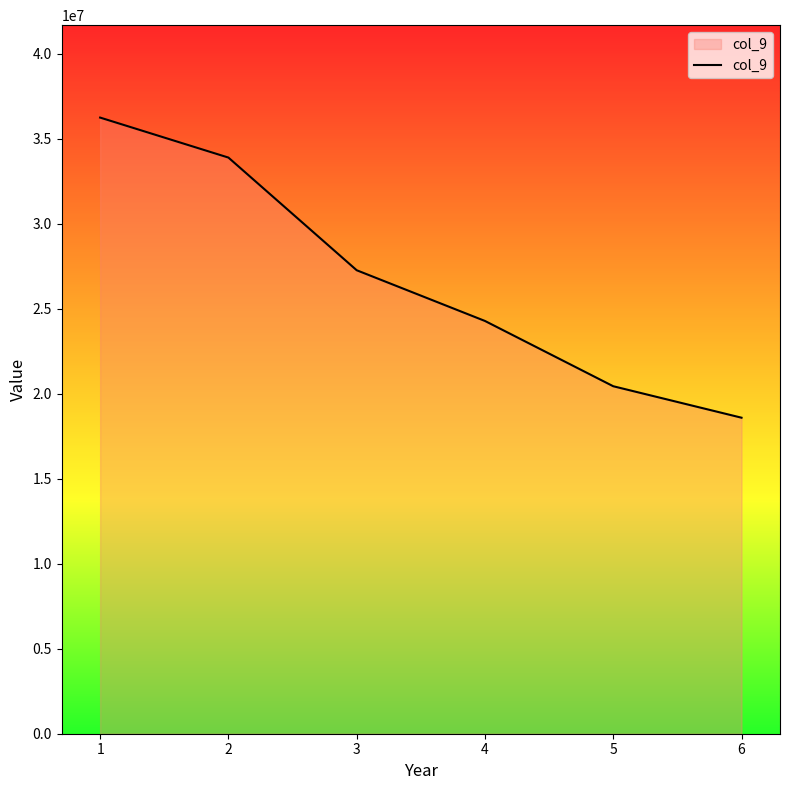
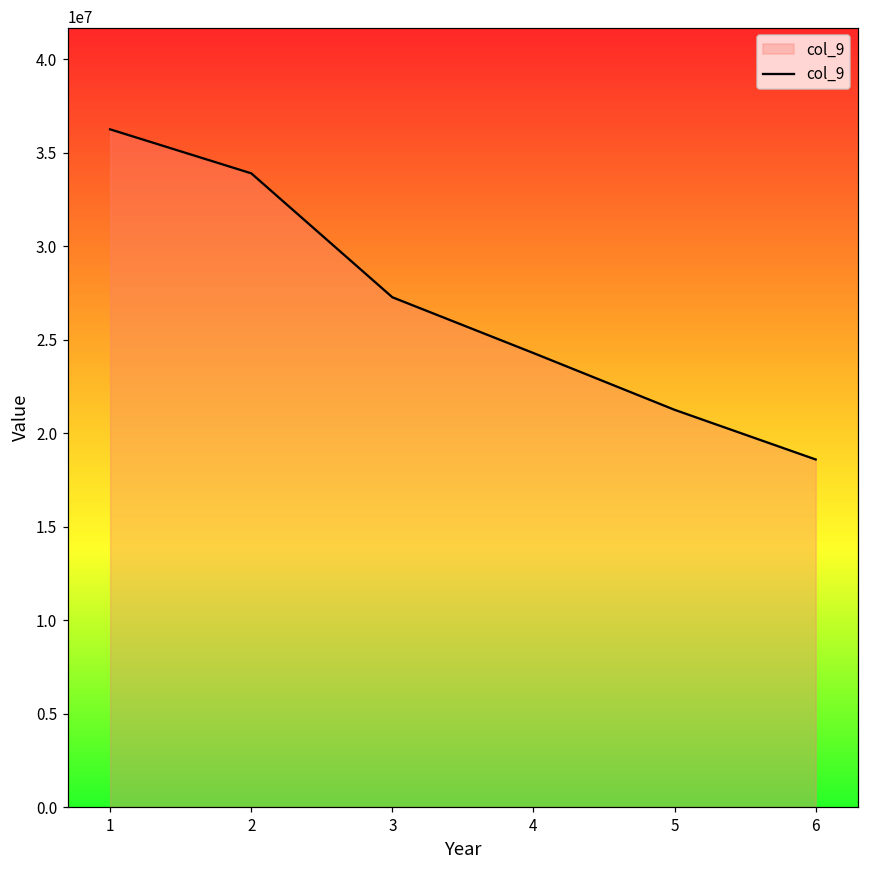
  {
    "1": 36300000,
    "2": 33900000,
    "3": 27300000,
    "4": 24300000,
-   "5": 20400000,
+   "5": 21200000,
    "6": 18600000
  }
